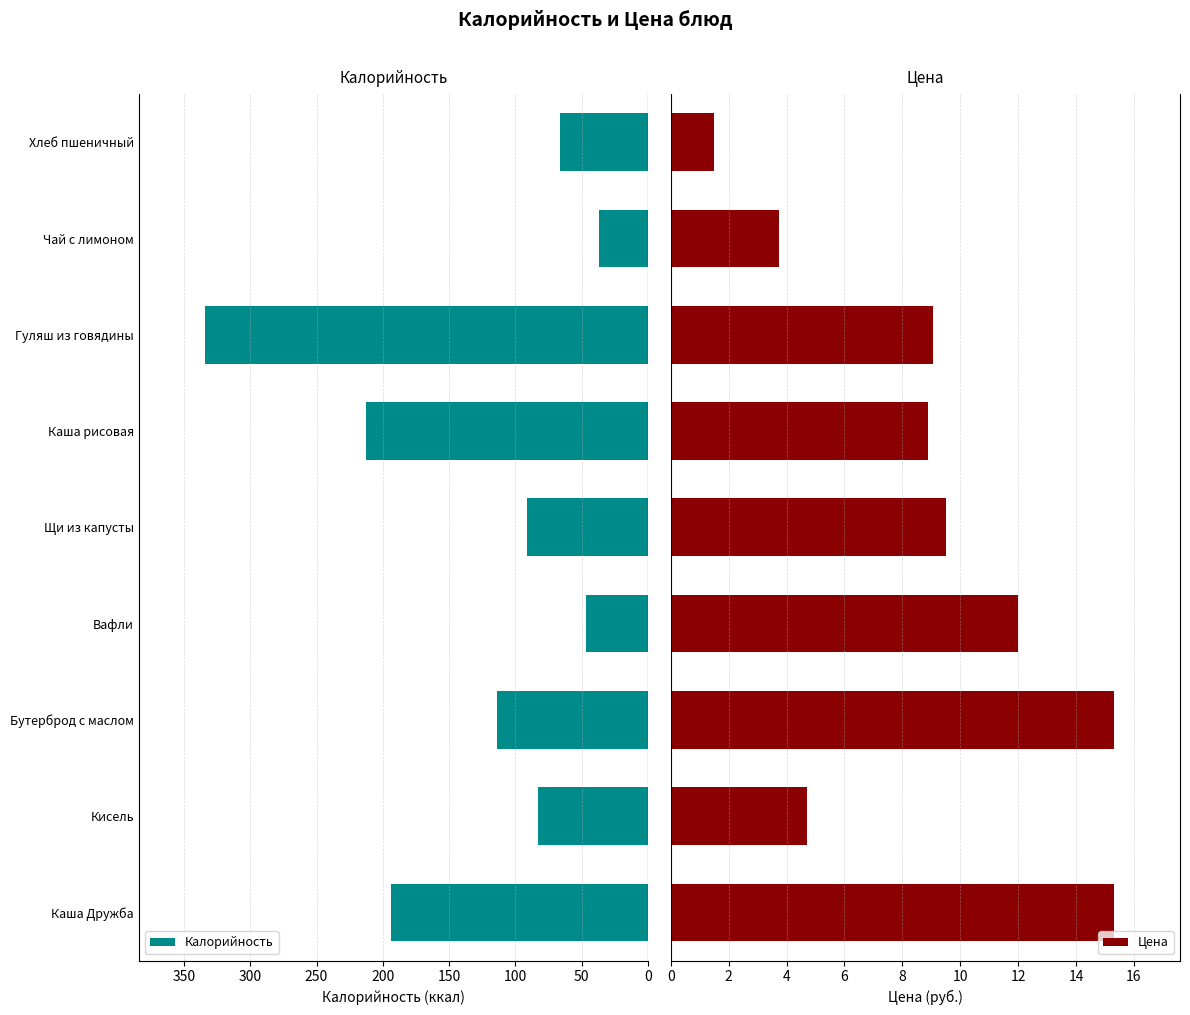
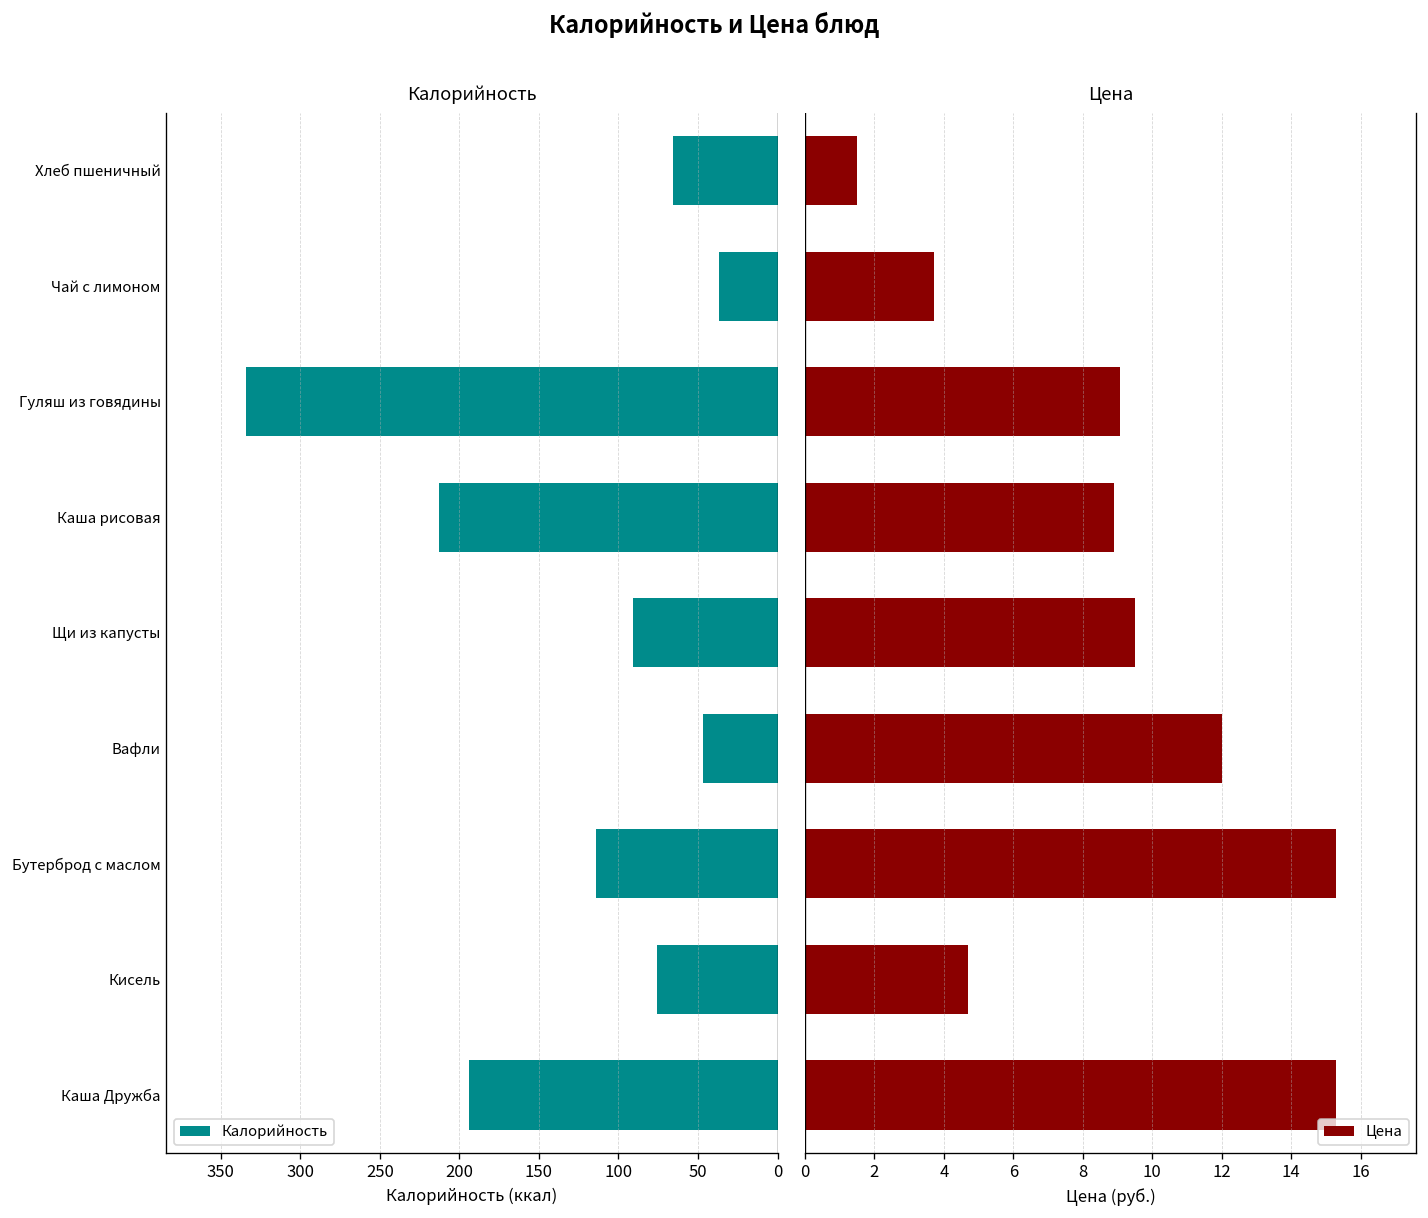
  {
    "Калорийность": {
      "Хлеб пшеничный": 66,
      "Чай с лимоном": 37,
      "Гуляш из говядины": 334,
      "Каша рисовая": 213,
      "Щи из капусты": 91,
      "Вафли": 47,
      "Бутерброд с маслом": 114,
-     "Кисель": 83,
+     "Кисель": 76,
      "Каша Дружба": 194
    }
  }
